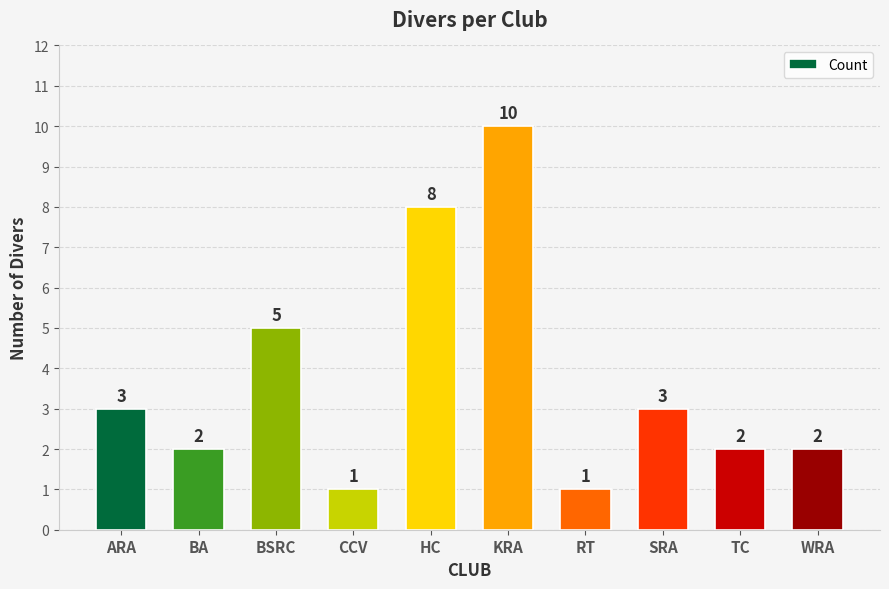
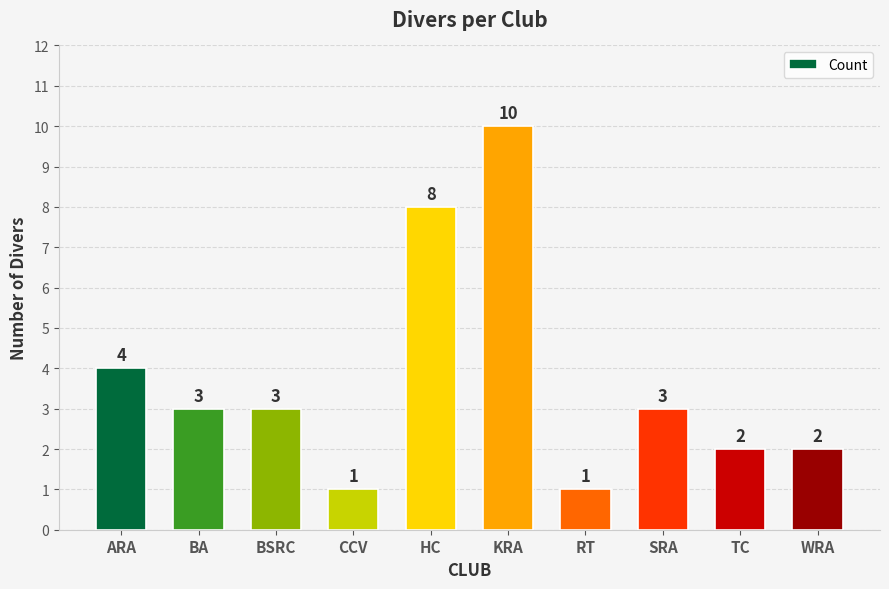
  {
-   "ARA": 3,
-   "BA": 2,
-   "BSRC": 5,
+   "ARA": 4,
+   "BA": 3,
+   "BSRC": 3,
    "CCV": 1,
    "HC": 8,
    "KRA": 10,
    "RT": 1,
    "SRA": 3,
    "TC": 2,
    "WRA": 2
  }
